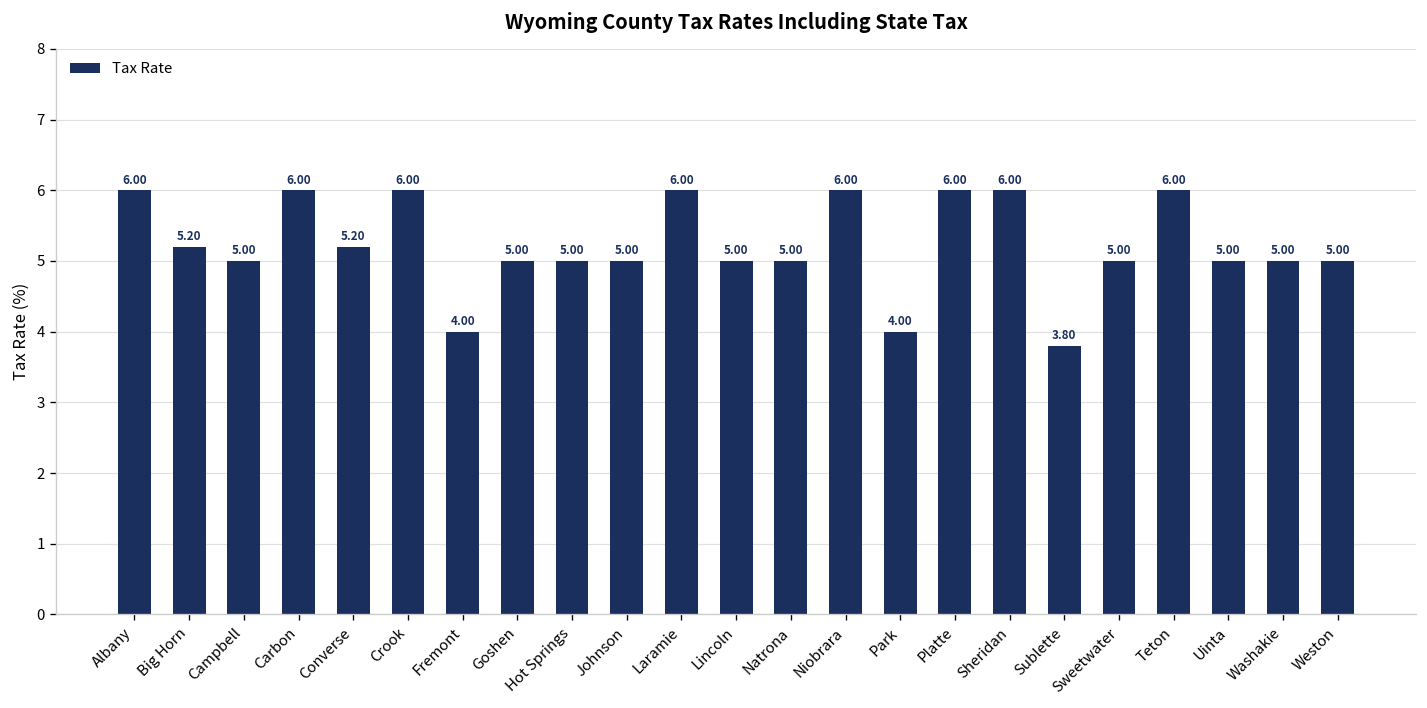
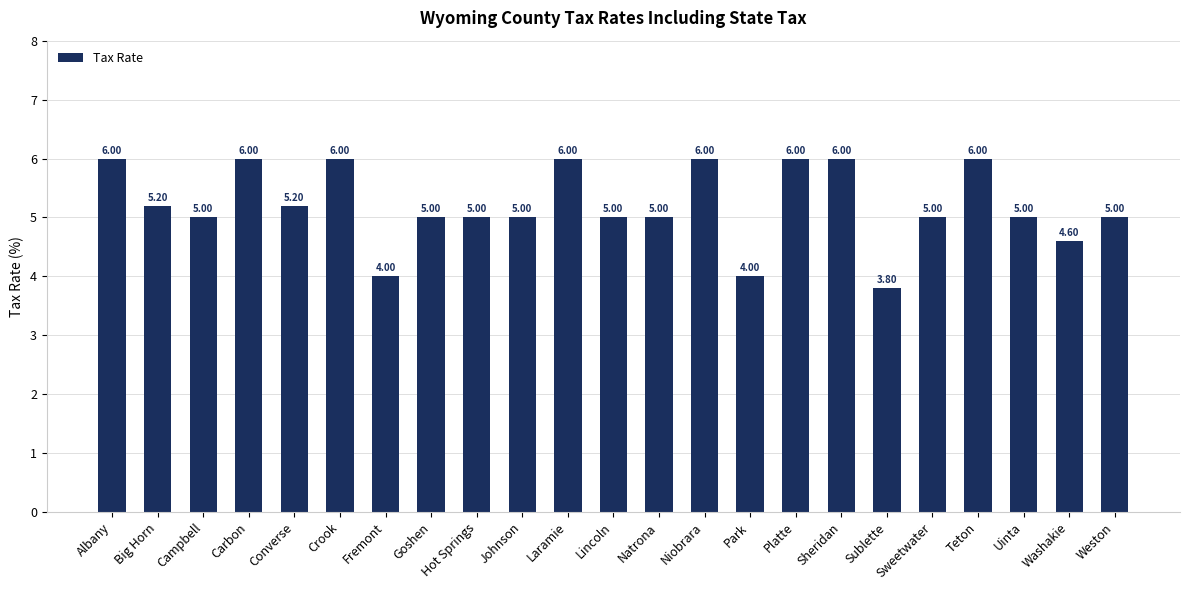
  {
    "Albany": 6.00,
    "Big Horn": 5.20,
    "Campbell": 5.00,
    "Carbon": 6.00,
    "Converse": 5.20,
    "Crook": 6.00,
    "Fremont": 4.00,
    "Goshen": 5.00,
    "Hot Springs": 5.00,
    "Johnson": 5.00,
    "Laramie": 6.00,
    "Lincoln": 5.00,
    "Natrona": 5.00,
    "Niobrara": 6.00,
    "Park": 4.00,
    "Platte": 6.00,
    "Sheridan": 6.00,
    "Sublette": 3.80,
    "Sweetwater": 5.00,
    "Teton": 6.00,
    "Uinta": 5.00,
-   "Washakie": 5.00,
+   "Washakie": 4.60,
    "Weston": 5.00
  }
